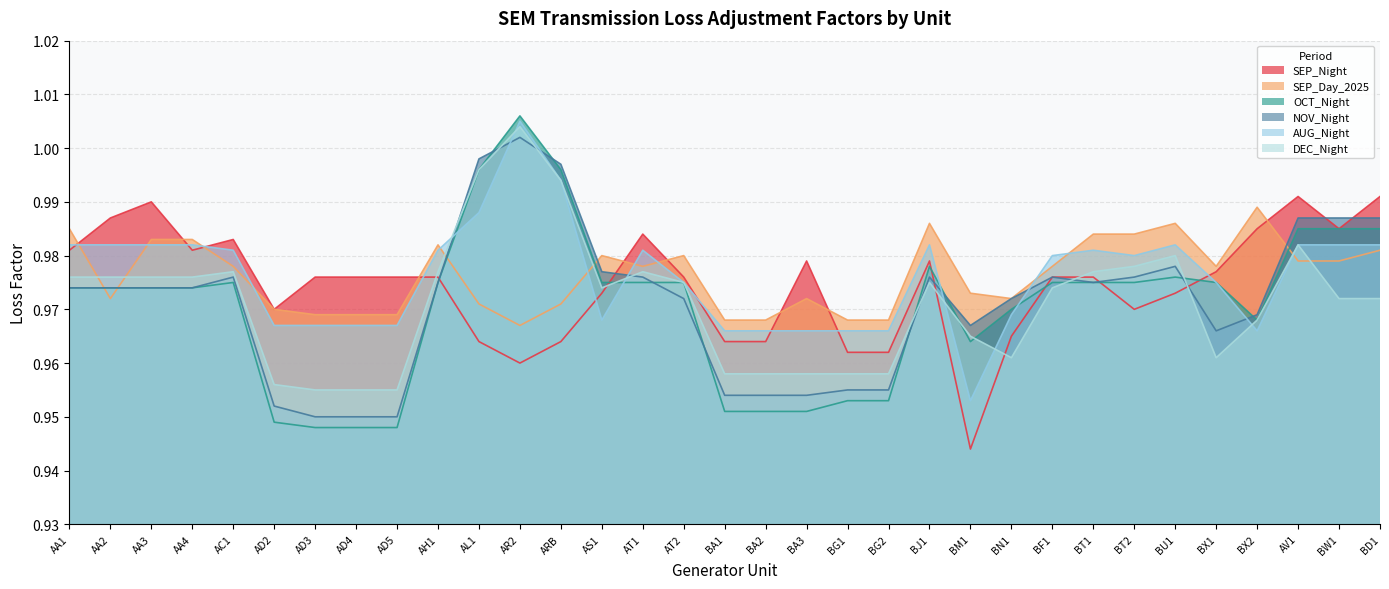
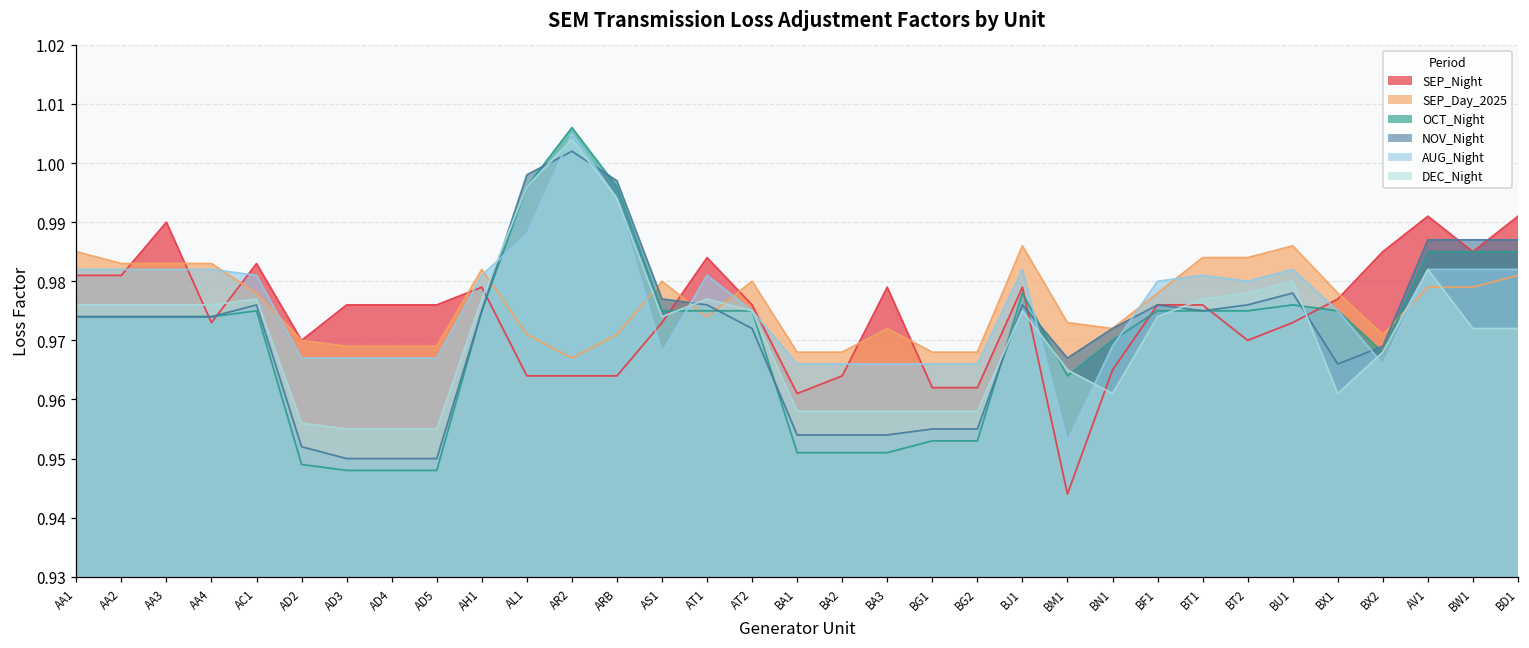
  {
    "SEP_Night": {
      "AA1": 0.981,
-     "AA2": 0.987,
+     "AA2": 0.981,
      "AA3": 0.990,
-     "AA4": 0.981,
+     "AA4": 0.973,
      "AC1": 0.983,
      "AD3": 0.976,
      "AD4": 0.976,
      "AD5": 0.976,
-     "AH1": 0.976,
+     "AH1": 0.979,
      "AL1": 0.964,
-     "AR2": 0.960,
+     "AR2": 0.964,
      "ARB": 0.964,
      "AS1": 0.973,
      "AT1": 0.984,
      "AT2": 0.976,
-     "BA1": 0.964,
+     "BA1": 0.961,
      "BA2": 0.964,
      "BA3": 0.979,
      "BG1": 0.962,
      "BG2": 0.962,
      "BJ1": 0.979,
      "BM1": 0.944,
      "BN1": 0.965,
      "BT1": 0.976,
      "BT2": 0.970,
      "BU1": 0.973,
      "BX1": 0.977,
      "BX2": 0.985,
      "AV1": 0.991,
      "BD1": 0.991
    },
    "SEP_Day_2025": {
      "AA1": 0.985,
-     "AA2": 0.972,
+     "AA2": 0.983,
      "AA3": 0.983,
      "AA4": 0.983,
      "AC1": 0.978,
      "AD3": 0.969,
      "AD4": 0.969,
      "AD5": 0.969,
      "AH1": 0.982,
      "AL1": 0.971,
      "AR2": 0.967,
      "ARB": 0.971,
      "AS1": 0.980,
-     "AT1": 0.978,
+     "AT1": 0.974,
      "AT2": 0.980,
      "BA1": 0.968,
      "BA2": 0.968,
      "BA3": 0.972,
      "BG1": 0.968,
      "BG2": 0.968,
      "BJ1": 0.986,
      "BM1": 0.973,
      "BF1": 0.978,
      "BT1": 0.984,
      "BT2": 0.984,
      "BU1": 0.986,
      "BX1": 0.978,
-     "BX2": 0.989,
+     "BX2": 0.971,
      "AV1": 0.979,
      "BW1": 0.979,
      "BD1": 0.981
    }
  }
